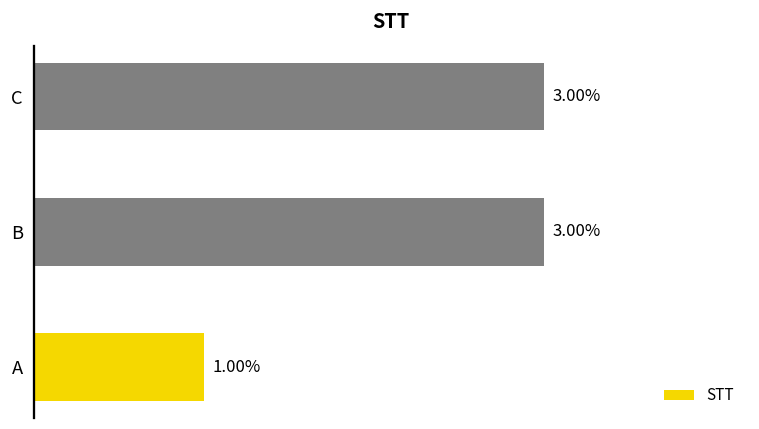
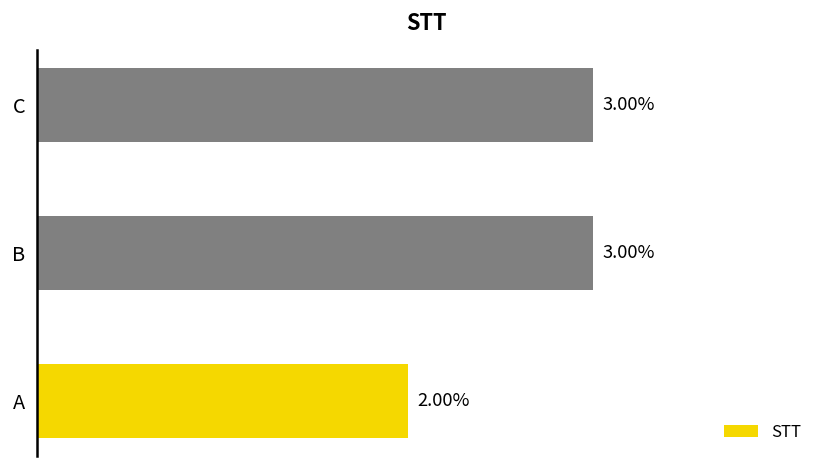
  {
    "C": "3.00%",
    "B": "3.00%",
-   "A": "1.00%"
+   "A": "2.00%"
  }
